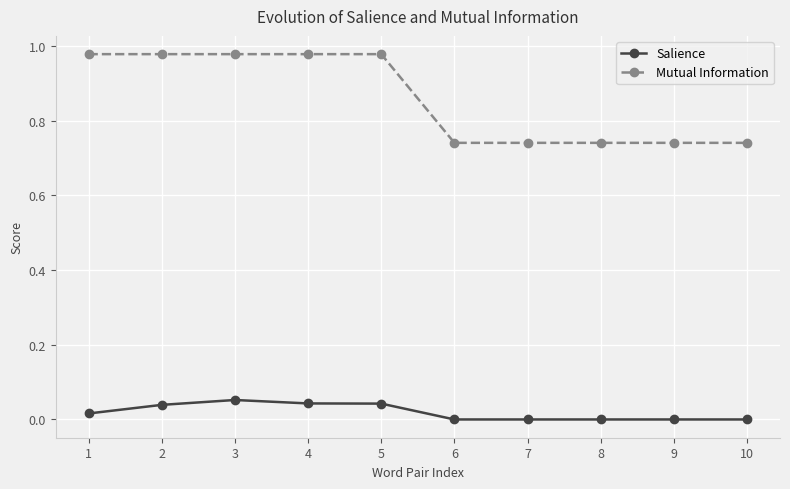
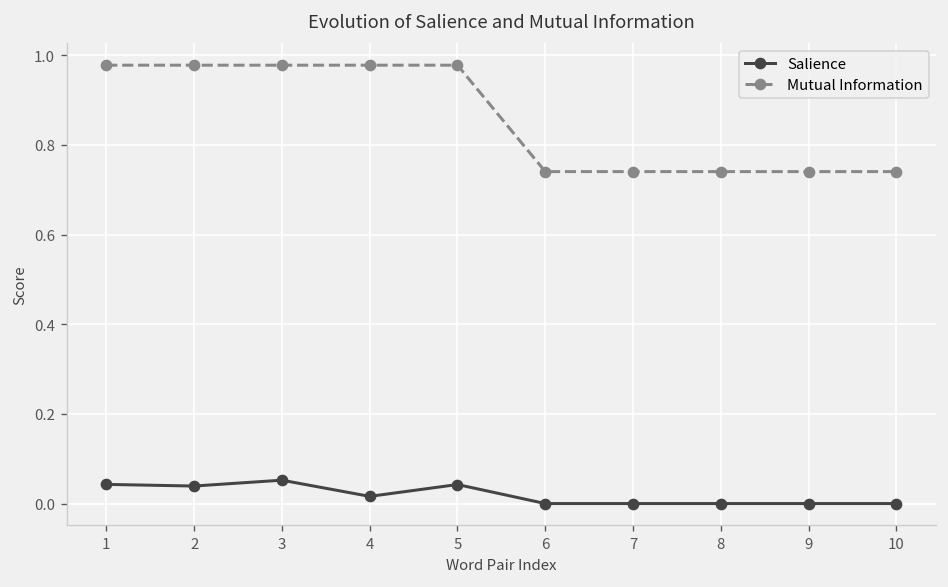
  {
    "Salience": {
-     "1": 0.02,
+     "1": 0.04,
      "2": 0.04,
      "3": 0.05,
-     "4": 0.04,
+     "4": 0.02,
      "5": 0.04,
      "6": 0.00,
      "7": 0.00,
      "8": 0.00,
      "9": 0.00,
      "10": 0.00
    },
    "Mutual Information": {
      "1": 0.98,
      "2": 0.98,
      "3": 0.98,
      "4": 0.98,
      "5": 0.98,
      "6": 0.74,
      "7": 0.74,
      "8": 0.74,
      "9": 0.74,
      "10": 0.74
    }
  }
